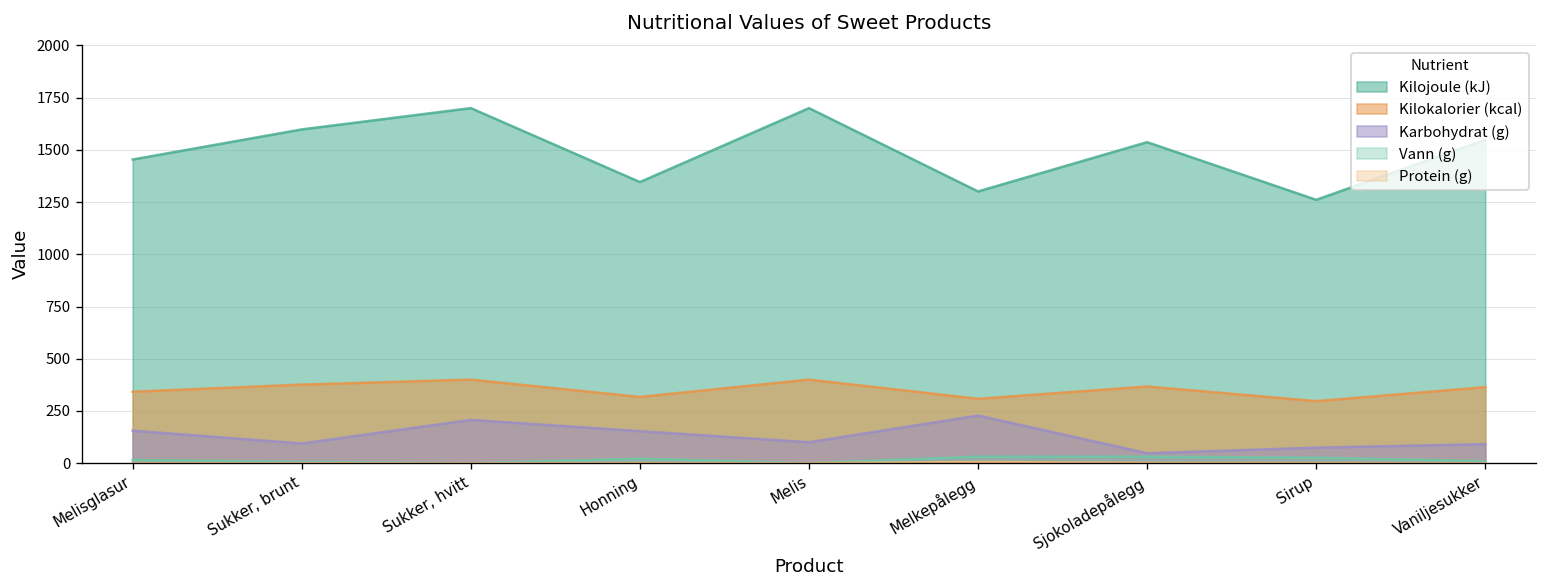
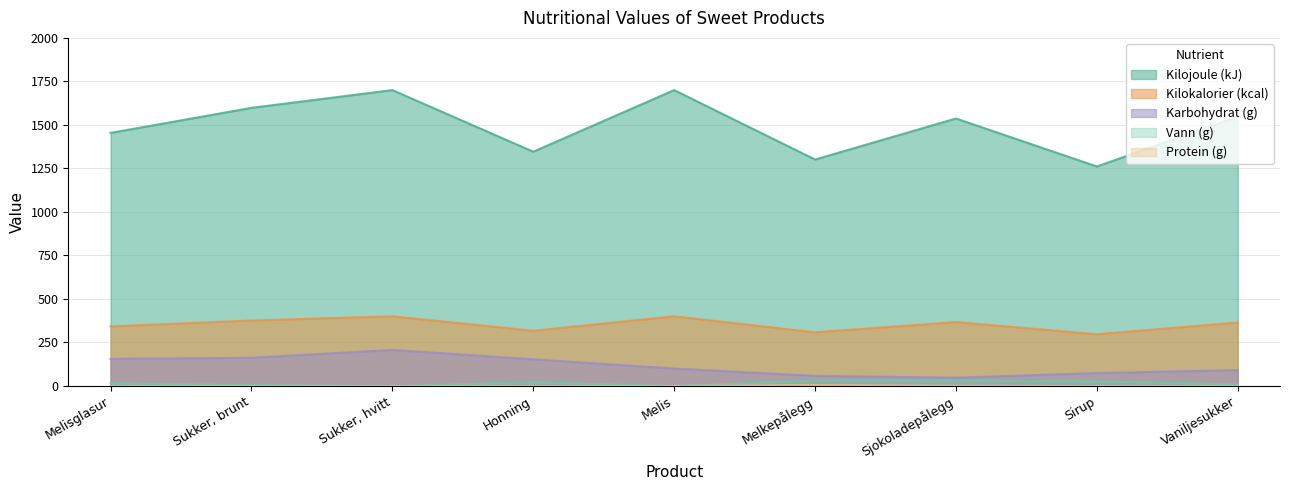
  {
    "Karbohydrat (g)": {
      "Melisglasur": 160,
-     "Sukker, brunt": 90,
+     "Sukker, brunt": 160,
      "Sukker, hvitt": 210,
      "Honning": 150,
      "Melis": 100,
-     "Melkepålegg": 230,
+     "Melkepålegg": 60,
      "Sjokoladepålegg": 50,
      "Sirup": 70,
      "Vaniljesukker": 90
    }
  }
